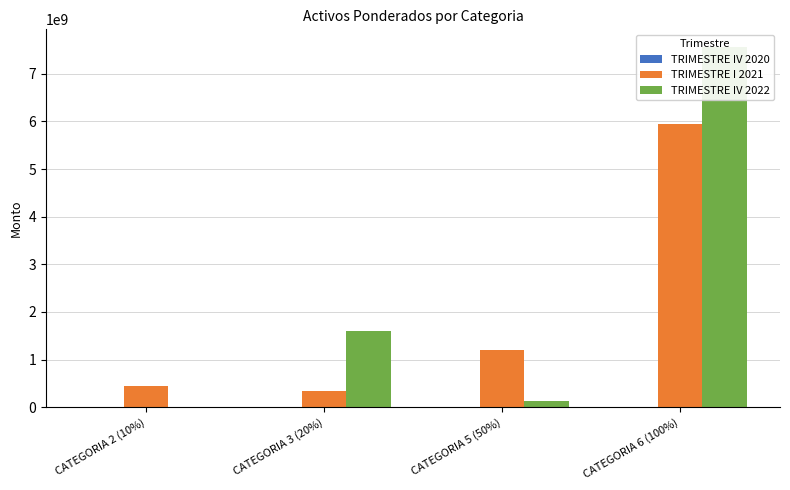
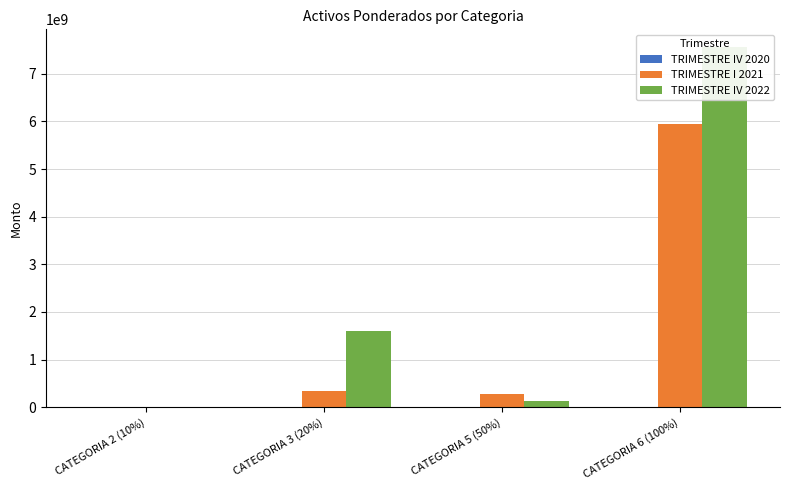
  {
    "TRIMESTRE I 2021": {
-     "CATEGORIA 2 (10%)": 400000000,
+     "CATEGORIA 2 (10%)": 0,
      "CATEGORIA 3 (20%)": 300000000,
-     "CATEGORIA 5 (50%)": 1200000000,
+     "CATEGORIA 5 (50%)": 300000000,
      "CATEGORIA 6 (100%)": 5900000000
    },
    "TRIMESTRE IV 2022": {
      "CATEGORIA 3 (20%)": 1600000000,
      "CATEGORIA 5 (50%)": 100000000
    }
  }
